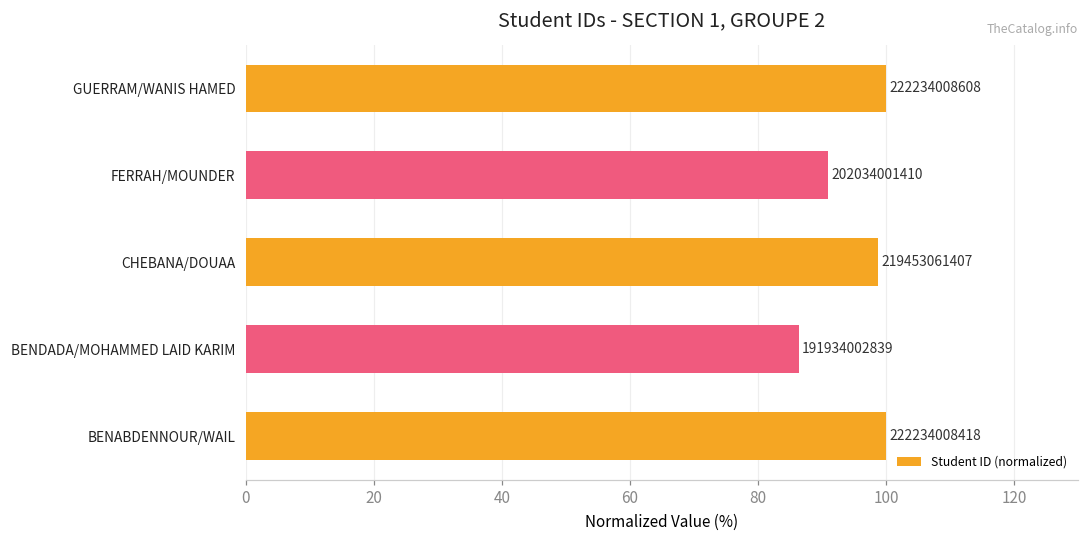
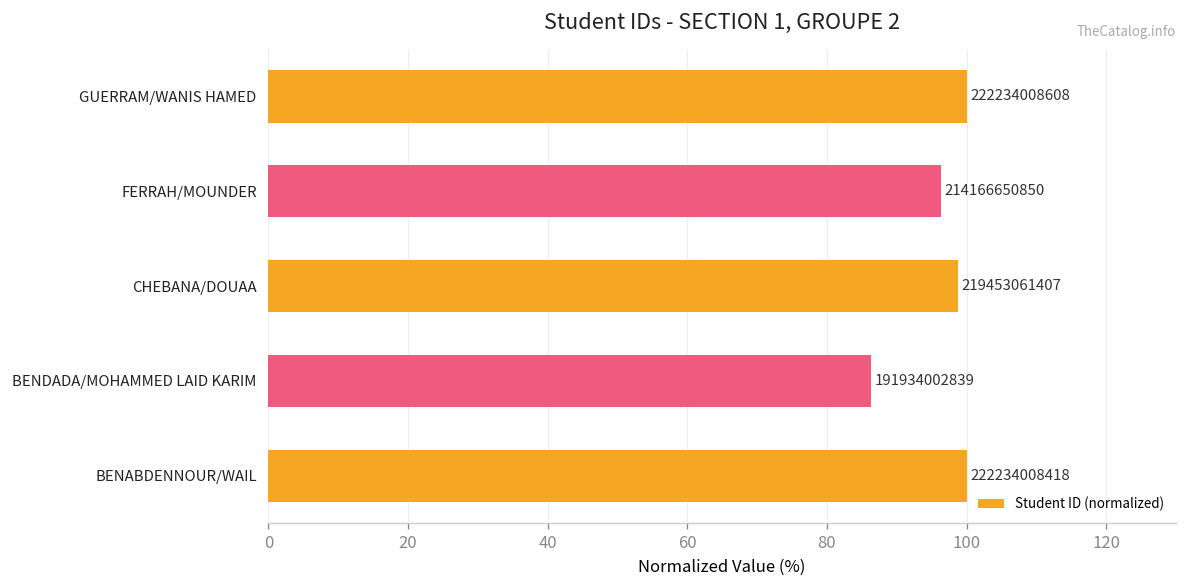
  {
-   "FERRAH/MOUNDER": 202034001410
+   "FERRAH/MOUNDER": 214166650850
  }
